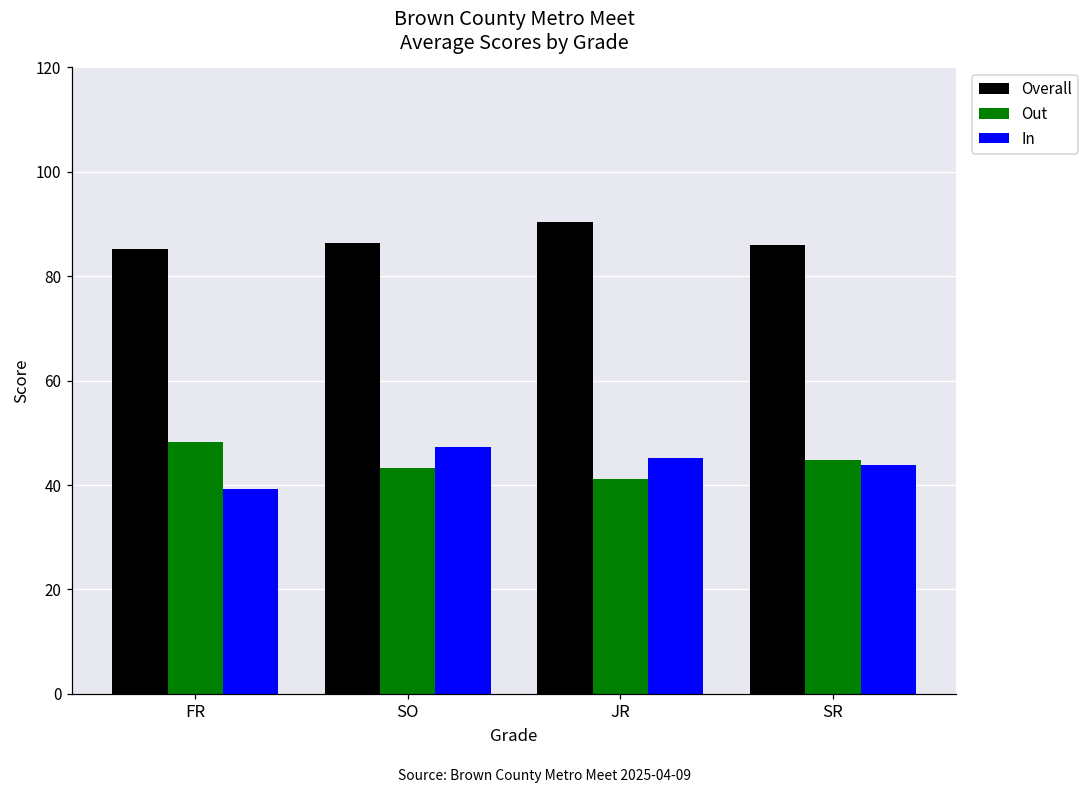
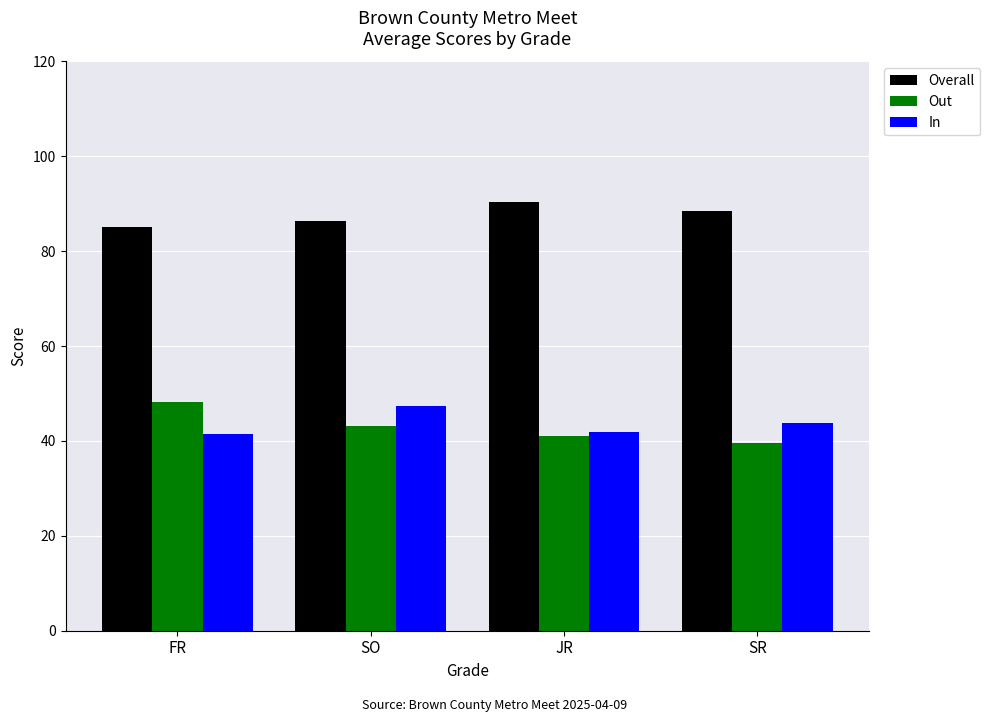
  {
    "Overall": {
      "FR": 85,
      "SO": 86,
      "JR": 90,
-     "SR": 86
+     "SR": 89
    },
    "Out": {
      "FR": 48,
      "SO": 43,
      "JR": 41,
-     "SR": 45
+     "SR": 40
    },
    "In": {
-     "FR": 39,
+     "FR": 42,
      "SO": 47,
-     "JR": 45,
+     "JR": 42,
      "SR": 44
    }
  }
